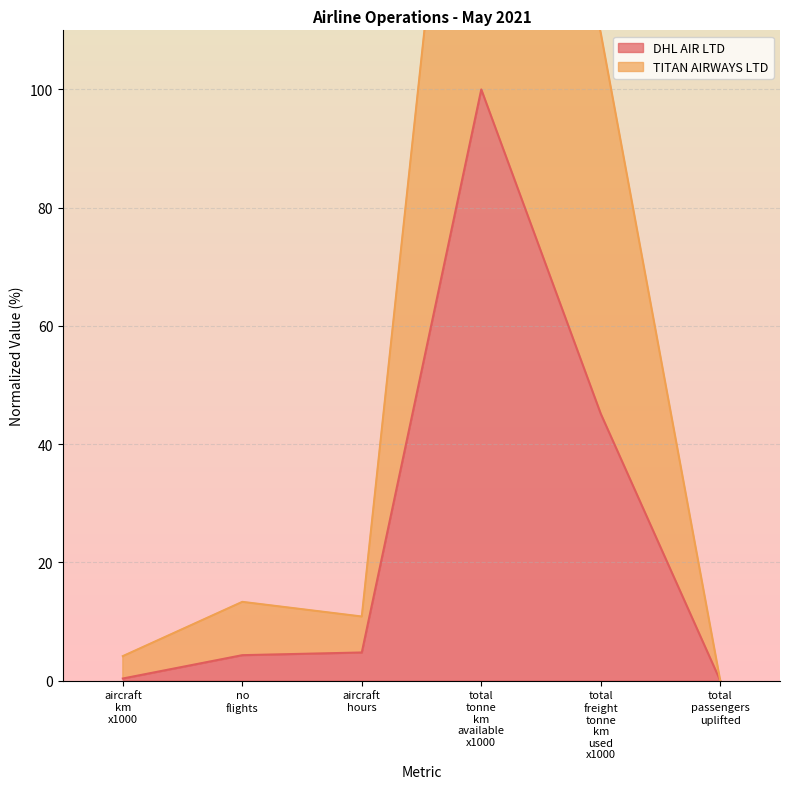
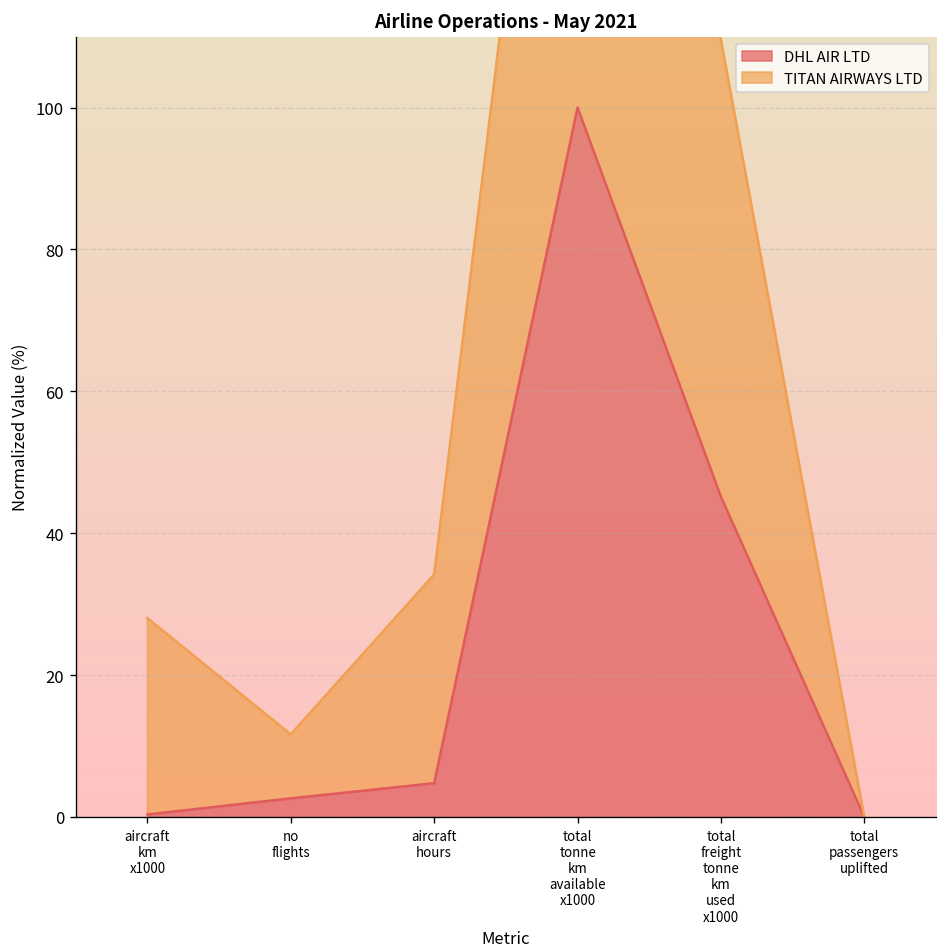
  {
    "DHL AIR LTD": {
      "aircraft km x1000": 0,
-     "no flights": 4,
+     "no flights": 3,
      "aircraft hours": 5,
      "total tonne km available x1000": 100,
      "total freight tonne km used x1000": 45
    },
    "TITAN AIRWAYS LTD": {
-     "aircraft km x1000": 4,
+     "aircraft km x1000": 28,
      "no flights": 9,
-     "aircraft hours": 6,
+     "aircraft hours": 29,
      "total freight tonne km used x1000": 64
    }
  }
